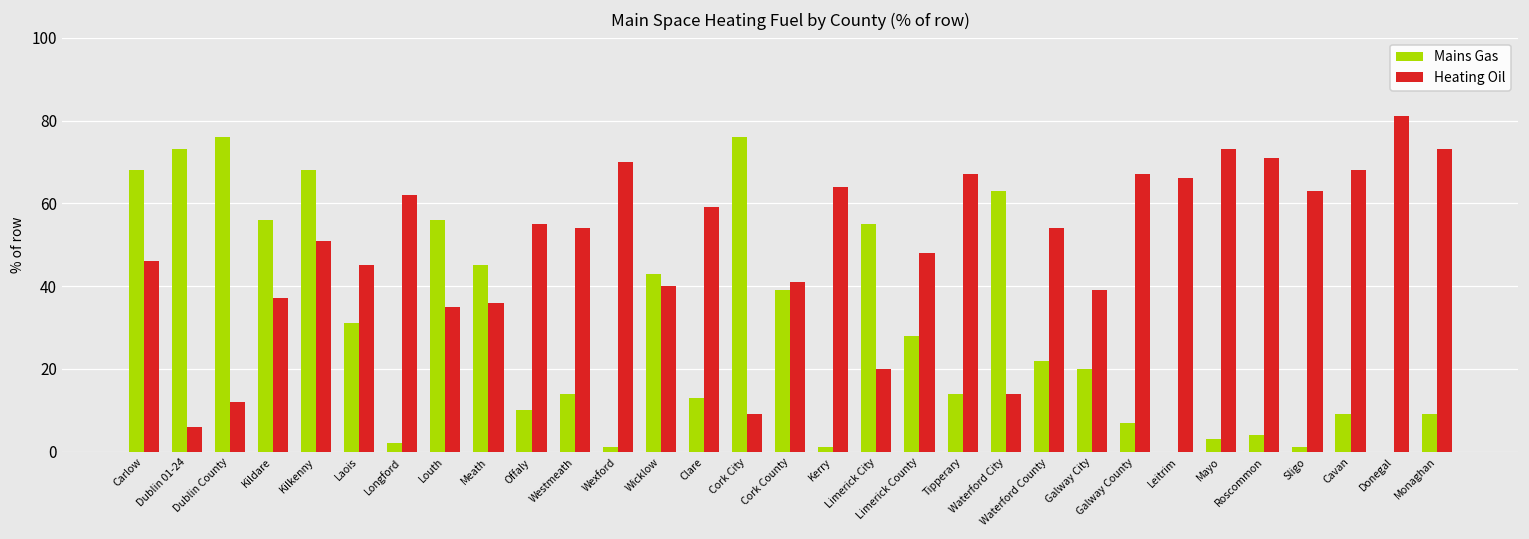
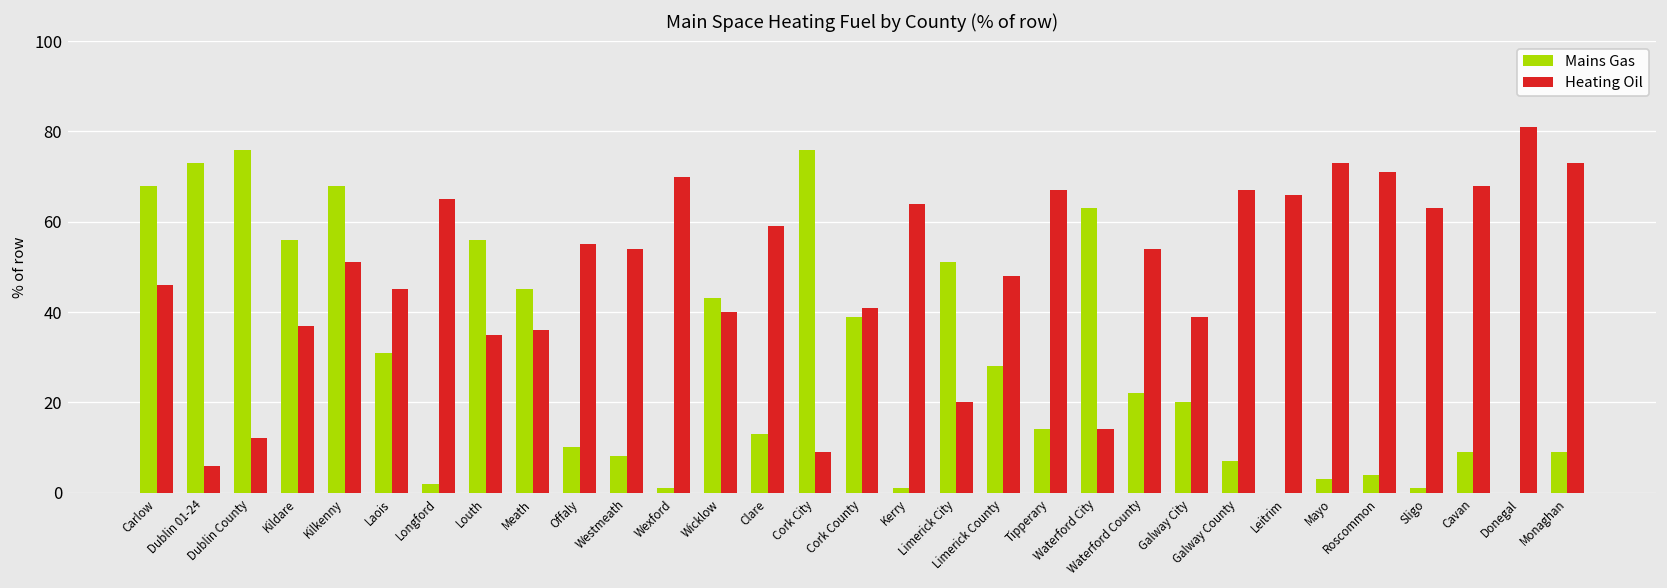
  {
    "Mains Gas": {
      "Carlow": 68,
      "Dublin 01-24": 73,
      "Dublin County": 76,
      "Kildare": 56,
      "Kilkenny": 68,
      "Laois": 31,
      "Longford": 2,
      "Louth": 56,
      "Meath": 45,
      "Offaly": 10,
-     "Westmeath": 14,
+     "Westmeath": 8,
      "Wexford": 1,
      "Wicklow": 43,
      "Clare": 13,
      "Cork City": 76,
      "Cork County": 39,
      "Kerry": 1,
-     "Limerick City": 55,
+     "Limerick City": 51,
      "Limerick County": 28,
      "Tipperary": 14,
      "Waterford City": 63,
      "Waterford County": 22,
      "Galway City": 20,
      "Galway County": 7,
      "Leitrim": 0,
      "Mayo": 3,
      "Roscommon": 4,
      "Sligo": 1,
      "Cavan": 9,
      "Donegal": 0,
      "Monaghan": 9
    },
    "Heating Oil": {
      "Carlow": 46,
      "Dublin 01-24": 6,
      "Dublin County": 12,
      "Kildare": 37,
      "Kilkenny": 51,
      "Laois": 45,
-     "Longford": 62,
+     "Longford": 65,
      "Louth": 35,
      "Meath": 36,
      "Offaly": 55,
      "Westmeath": 54,
      "Wexford": 70,
      "Wicklow": 40,
      "Clare": 59,
      "Cork City": 9,
      "Cork County": 41,
      "Kerry": 64,
      "Limerick City": 20,
      "Limerick County": 48,
      "Tipperary": 67,
      "Waterford City": 14,
      "Waterford County": 54,
      "Galway City": 39,
      "Galway County": 67,
      "Leitrim": 66,
      "Mayo": 73,
      "Roscommon": 71,
      "Sligo": 63,
      "Cavan": 68,
      "Donegal": 81,
      "Monaghan": 73
    }
  }
